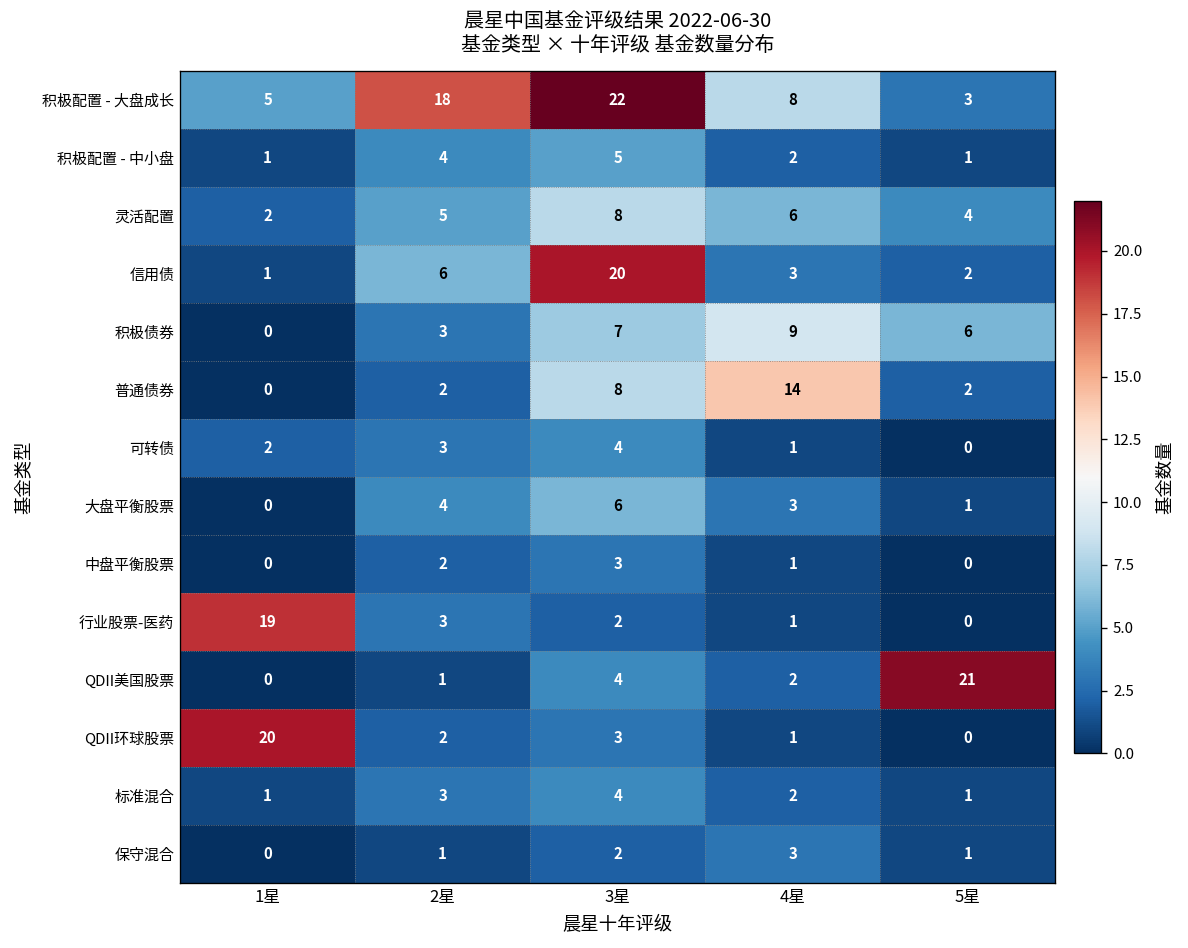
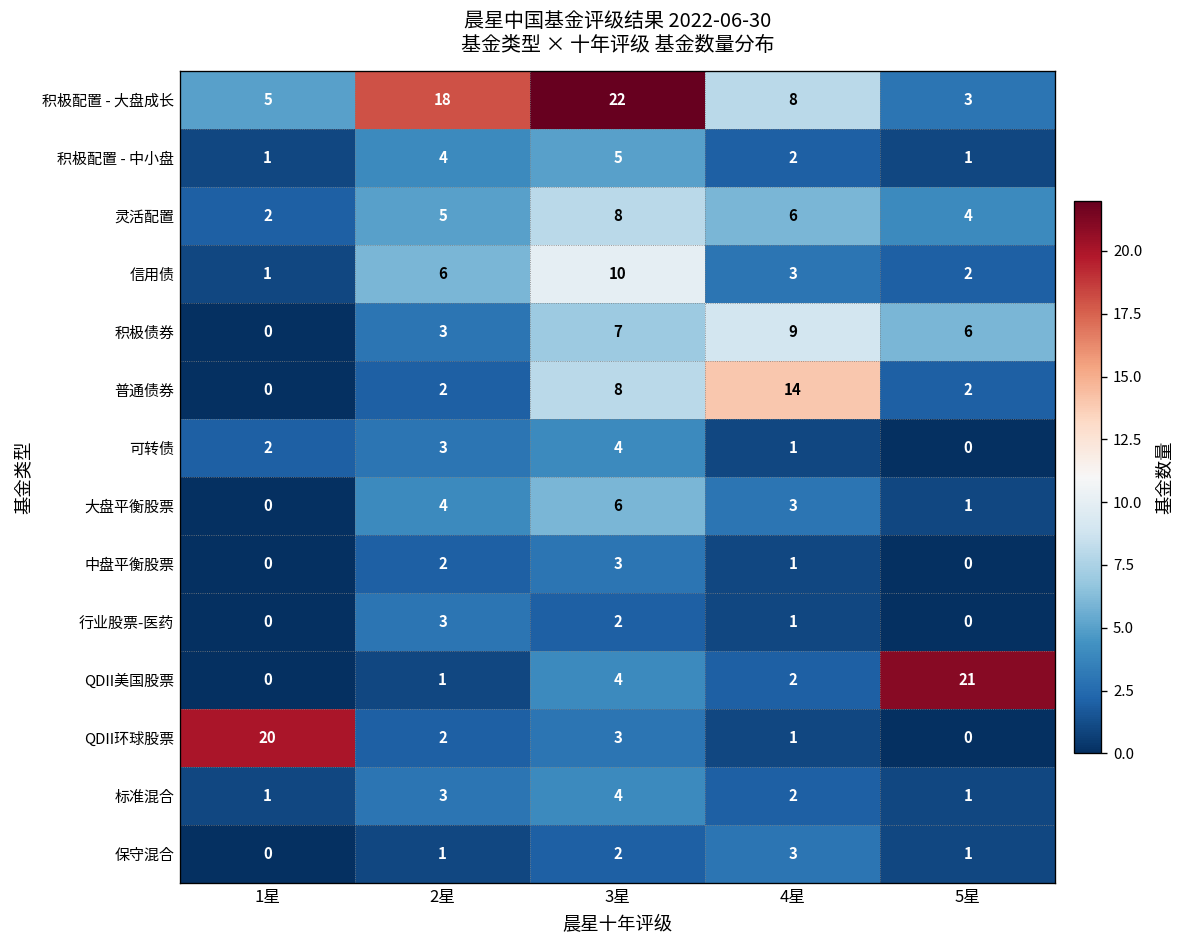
  {
    "积极配置 - 大盘成长": {
      "1星": 5,
      "2星": 18,
      "3星": 22,
      "4星": 8,
      "5星": 3
    },
    "积极配置 - 中小盘": {
      "1星": 1,
      "2星": 4,
      "3星": 5,
      "4星": 2,
      "5星": 1
    },
    "灵活配置": {
      "1星": 2,
      "2星": 5,
      "3星": 8,
      "4星": 6,
      "5星": 4
    },
    "信用债": {
      "1星": 1,
      "2星": 6,
-     "3星": 20,
+     "3星": 10,
      "4星": 3,
      "5星": 2
    },
    "积极债券": {
      "1星": 0,
      "2星": 3,
      "3星": 7,
      "4星": 9,
      "5星": 6
    },
    "普通债券": {
      "1星": 0,
      "2星": 2,
      "3星": 8,
      "4星": 14,
      "5星": 2
    },
    "可转债": {
      "1星": 2,
      "2星": 3,
      "3星": 4,
      "4星": 1,
      "5星": 0
    },
    "大盘平衡股票": {
      "1星": 0,
      "2星": 4,
      "3星": 6,
      "4星": 3,
      "5星": 1
    },
    "中盘平衡股票": {
      "1星": 0,
      "2星": 2,
      "3星": 3,
      "4星": 1,
      "5星": 0
    },
    "行业股票-医药": {
-     "1星": 19,
+     "1星": 0,
      "2星": 3,
      "3星": 2,
      "4星": 1,
      "5星": 0
    },
    "QDII美国股票": {
      "1星": 0,
      "2星": 1,
      "3星": 4,
      "4星": 2,
      "5星": 21
    },
    "QDII环球股票": {
      "1星": 20,
      "2星": 2,
      "3星": 3,
      "4星": 1,
      "5星": 0
    },
    "标准混合": {
      "1星": 1,
      "2星": 3,
      "3星": 4,
      "4星": 2,
      "5星": 1
    },
    "保守混合": {
      "1星": 0,
      "2星": 1,
      "3星": 2,
      "4星": 3,
      "5星": 1
    }
  }
